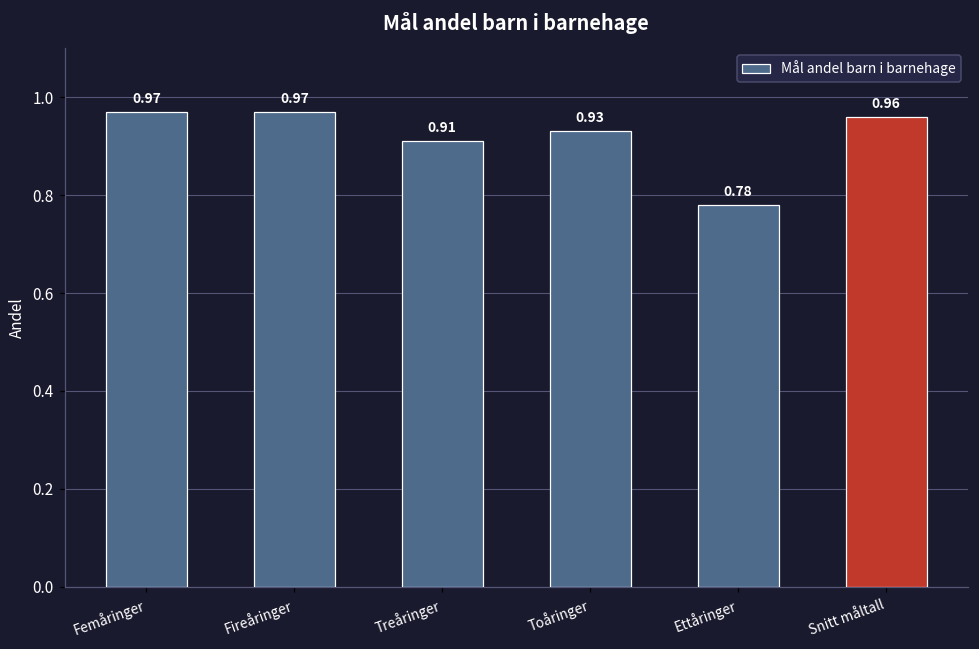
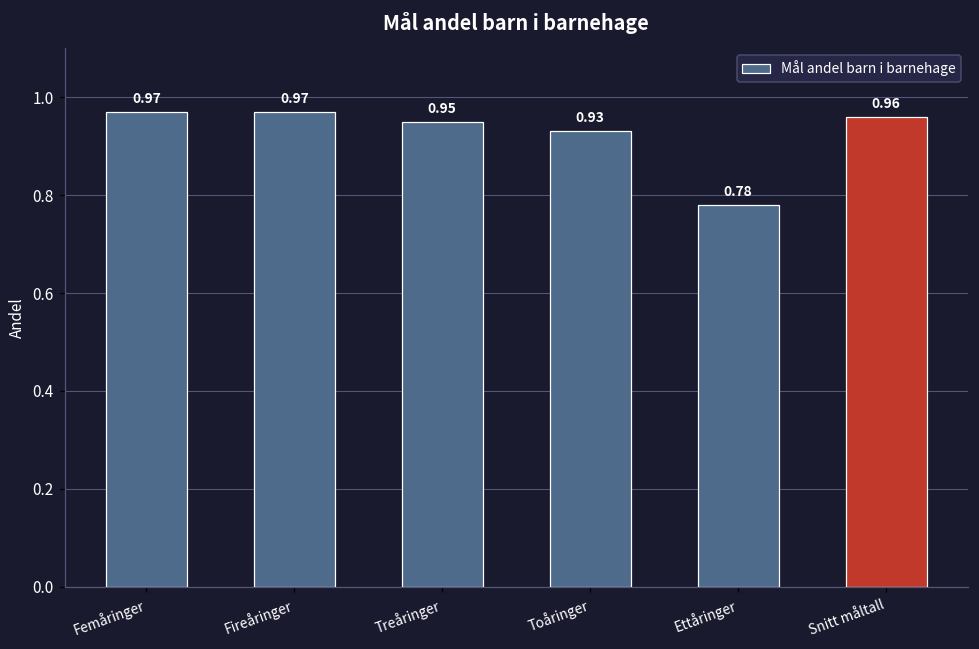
  {
    "Femåringer": 0.97,
    "Fireåringer": 0.97,
-   "Treåringer": 0.91,
+   "Treåringer": 0.95,
    "Toåringer": 0.93,
    "Ettåringer": 0.78,
    "Snitt måltall": 0.96
  }
